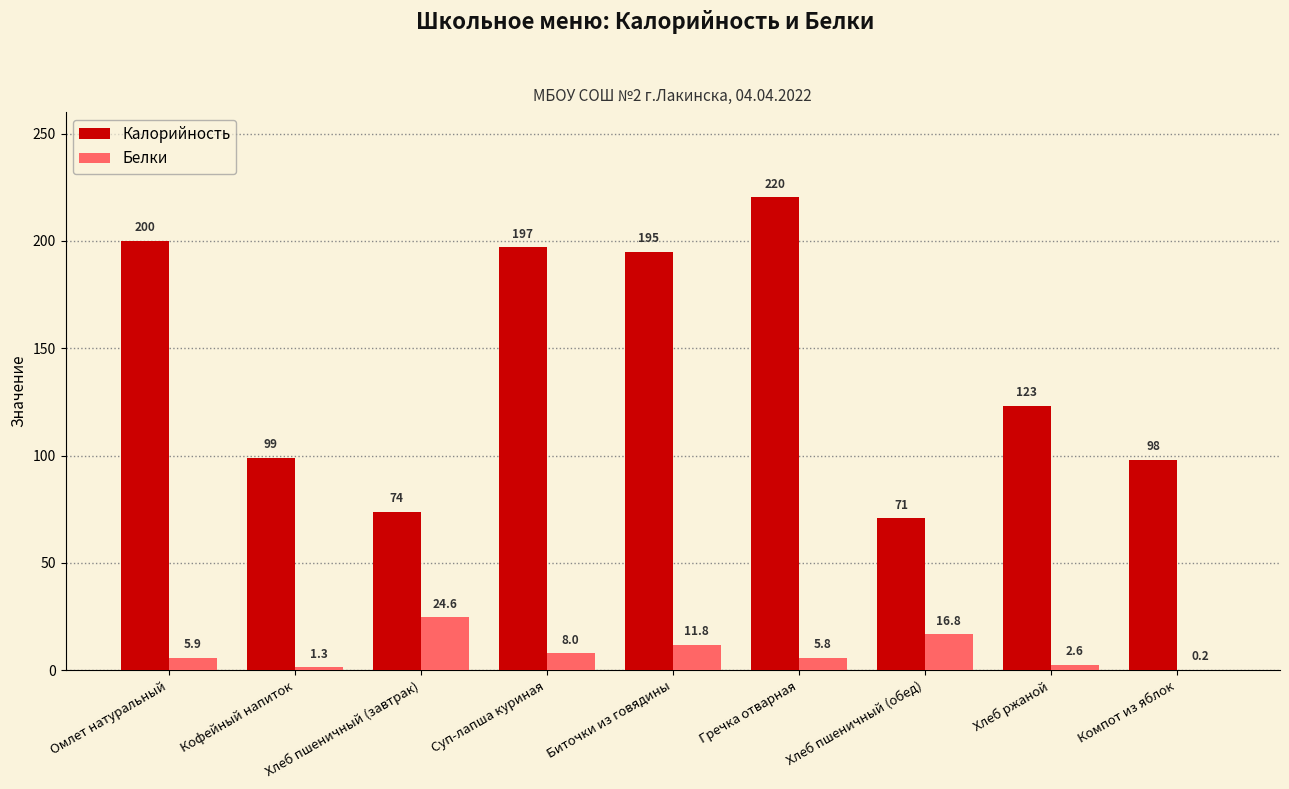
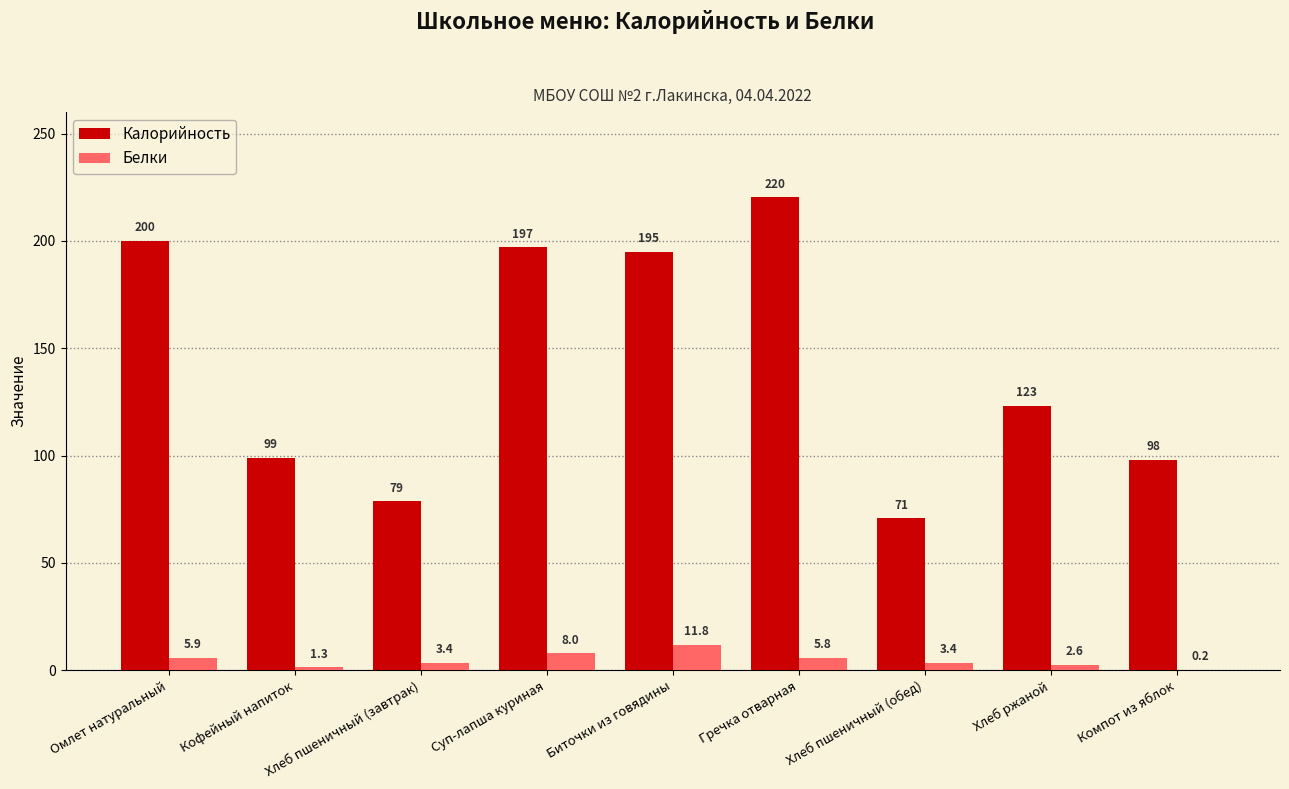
  {
    "Калорийность": {
      "Омлет натуральный": 200,
      "Кофейный напиток": 99,
-     "Хлеб пшеничный (завтрак)": 74,
+     "Хлеб пшеничный (завтрак)": 79,
      "Суп-лапша куриная": 197,
      "Биточки из говядины": 195,
      "Гречка отварная": 220,
      "Хлеб пшеничный (обед)": 71,
      "Хлеб ржаной": 123,
      "Компот из яблок": 98
    },
    "Белки": {
      "Омлет натуральный": 5.9,
      "Кофейный напиток": 1.3,
-     "Хлеб пшеничный (завтрак)": 24.6,
+     "Хлеб пшеничный (завтрак)": 3.4,
      "Суп-лапша куриная": 8.0,
      "Биточки из говядины": 11.8,
      "Гречка отварная": 5.8,
-     "Хлеб пшеничный (обед)": 16.8,
+     "Хлеб пшеничный (обед)": 3.4,
      "Хлеб ржаной": 2.6,
      "Компот из яблок": 0.2
    }
  }
